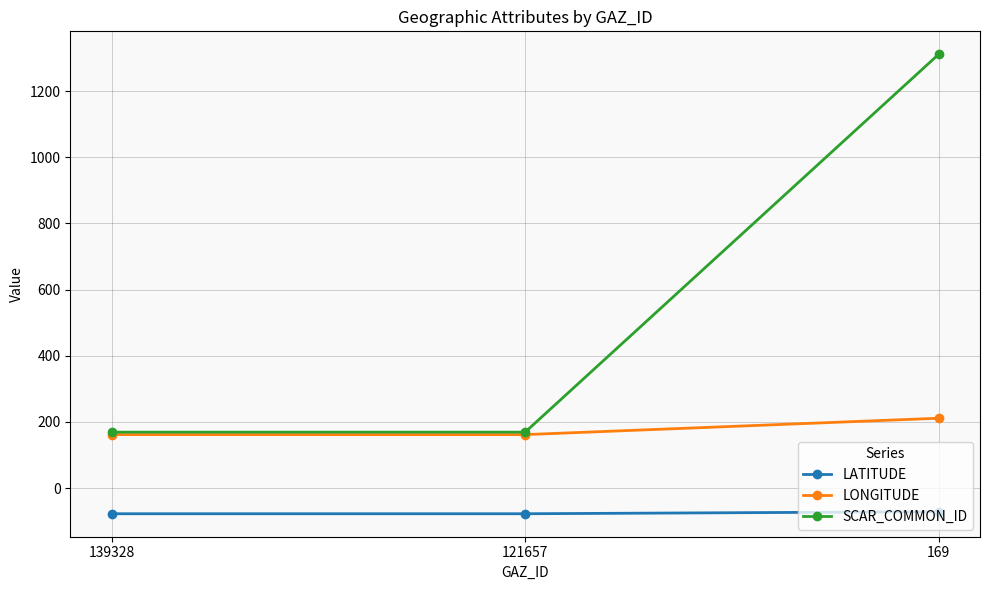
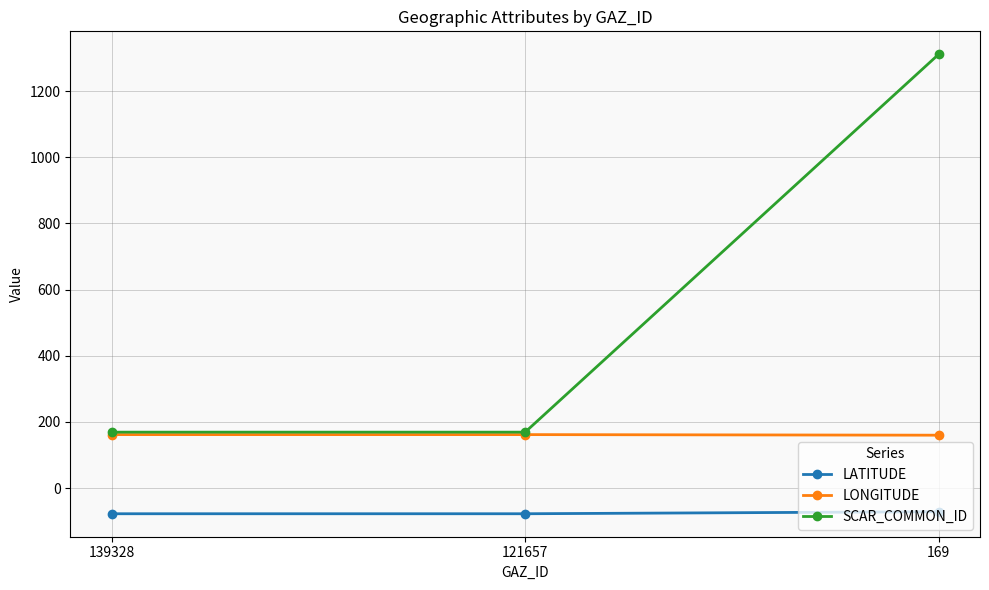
  {
    "LATITUDE": {
      "139328": -80,
      "121657": -80
    },
    "LONGITUDE": {
-     "169": 210
+     "169": 160
    },
    "SCAR_COMMON_ID": {
      "169": 1310
    }
  }
